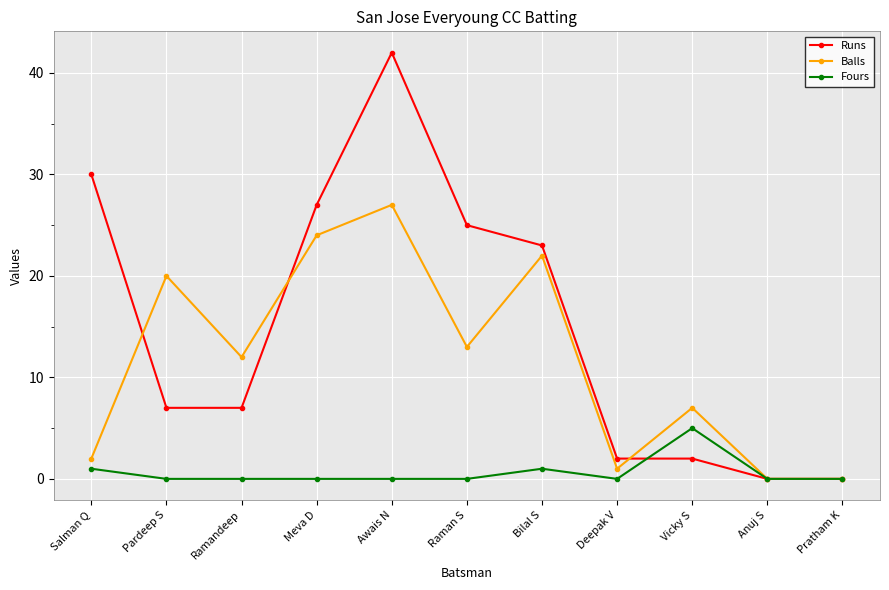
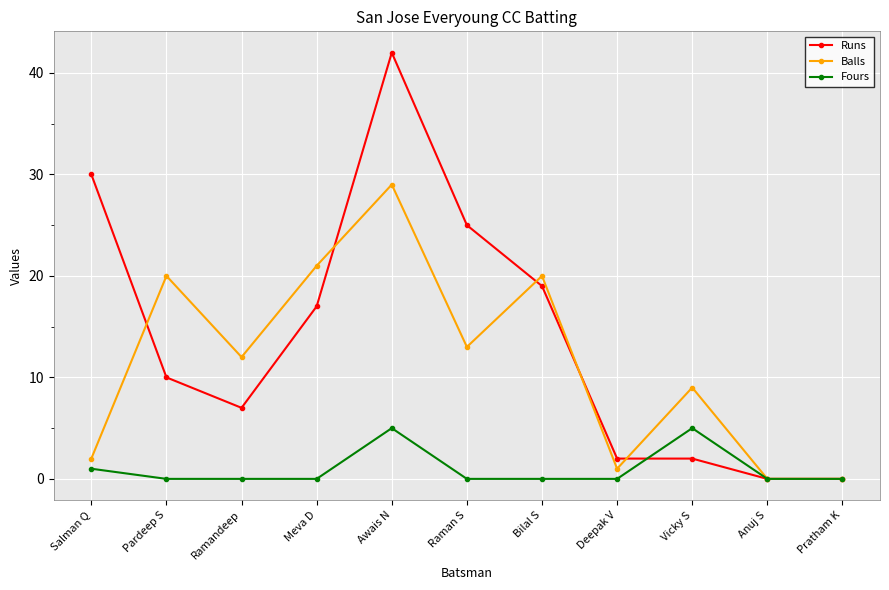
  {
    "Runs": {
      "Salman Q": 30,
-     "Pardeep S": 7,
+     "Pardeep S": 10,
      "Ramandeep": 7,
-     "Meva D": 27,
+     "Meva D": 17,
      "Awais N": 42,
      "Raman S": 25,
-     "Bilal S": 23,
+     "Bilal S": 19,
      "Deepak V": 2,
      "Vicky S": 2
    },
    "Balls": {
      "Salman Q": 2,
      "Pardeep S": 20,
      "Ramandeep": 12,
-     "Meva D": 24,
-     "Awais N": 27,
+     "Meva D": 21,
+     "Awais N": 29,
      "Raman S": 13,
-     "Bilal S": 22,
+     "Bilal S": 20,
      "Deepak V": 1,
-     "Vicky S": 7
+     "Vicky S": 9
    },
    "Fours": {
      "Salman Q": 1,
      "Pardeep S": 0,
      "Ramandeep": 0,
      "Meva D": 0,
-     "Awais N": 0,
+     "Awais N": 5,
      "Raman S": 0,
-     "Bilal S": 1,
+     "Bilal S": 0,
      "Deepak V": 0,
      "Vicky S": 5
    }
  }
